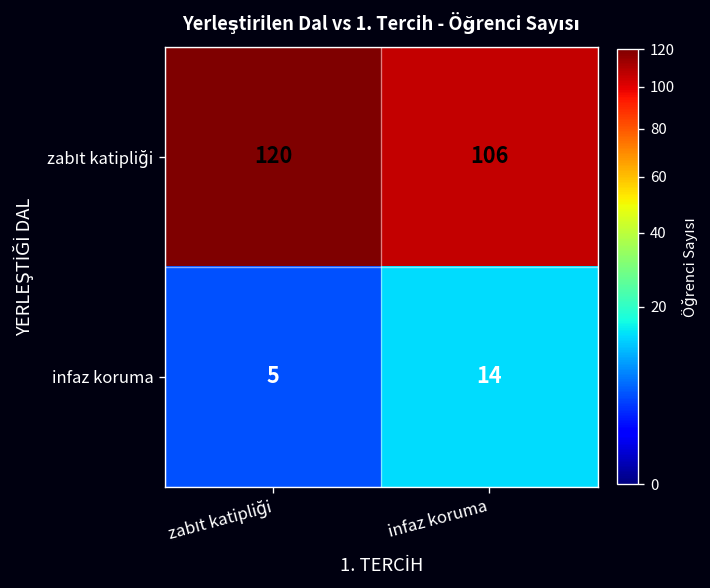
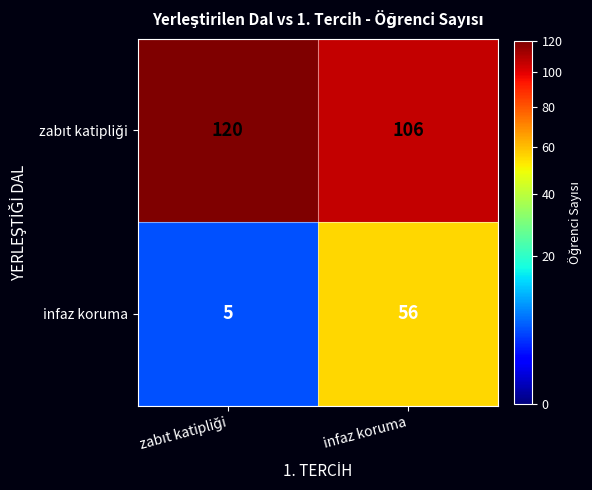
  {
    "zabıt katipliği": {
      "zabıt katipliği": 120,
      "infaz koruma": 106
    },
    "infaz koruma": {
      "zabıt katipliği": 5,
-     "infaz koruma": 14
+     "infaz koruma": 56
    }
  }
